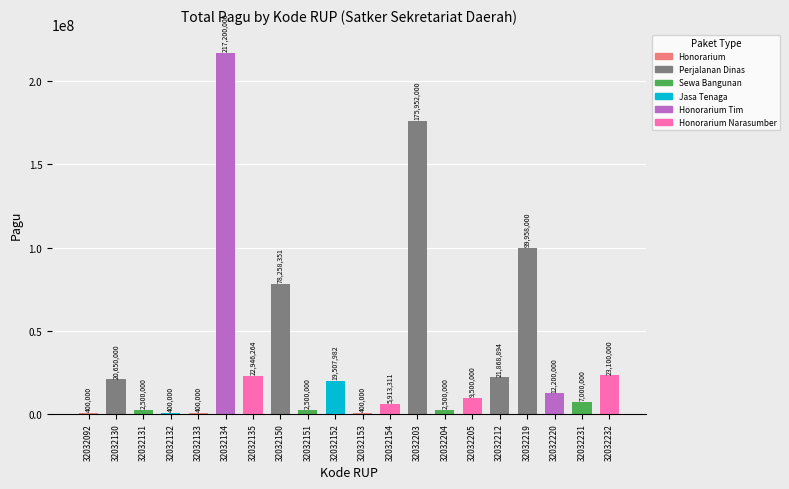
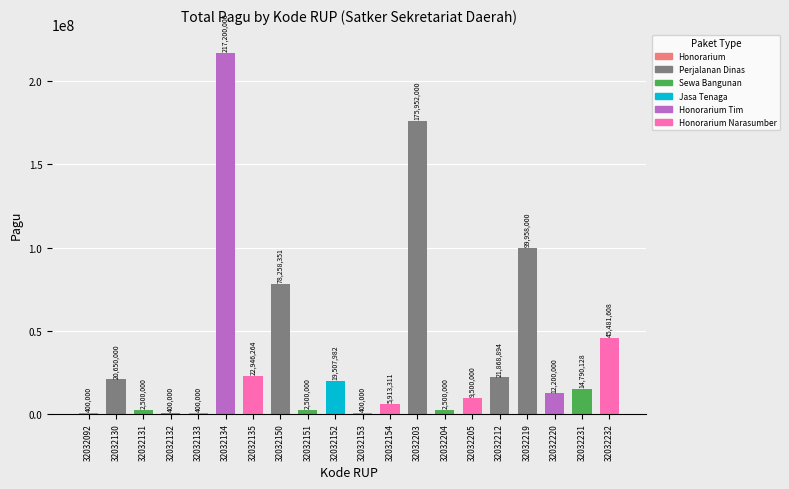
  {
    "32032092": "400,000",
    "32032130": "20,650,000",
    "32032131": "2,500,000",
    "32032132": "400,000",
    "32032133": "400,000",
    "32032134": "217,200,000",
    "32032135": "22,946,264",
    "32032150": "78,258,351",
    "32032151": "2,500,000",
    "32032152": "19,507,982",
    "32032153": "400,000",
    "32032154": "5,913,311",
    "32032203": "175,952,000",
    "32032204": "2,500,000",
    "32032205": "9,500,000",
    "32032212": "21,868,894",
    "32032219": "99,958,000",
    "32032220": "12,200,000",
-   "32032231": "7,000,000",
-   "32032232": "23,100,000"
+   "32032231": "14,790,128",
+   "32032232": "45,481,608"
  }
